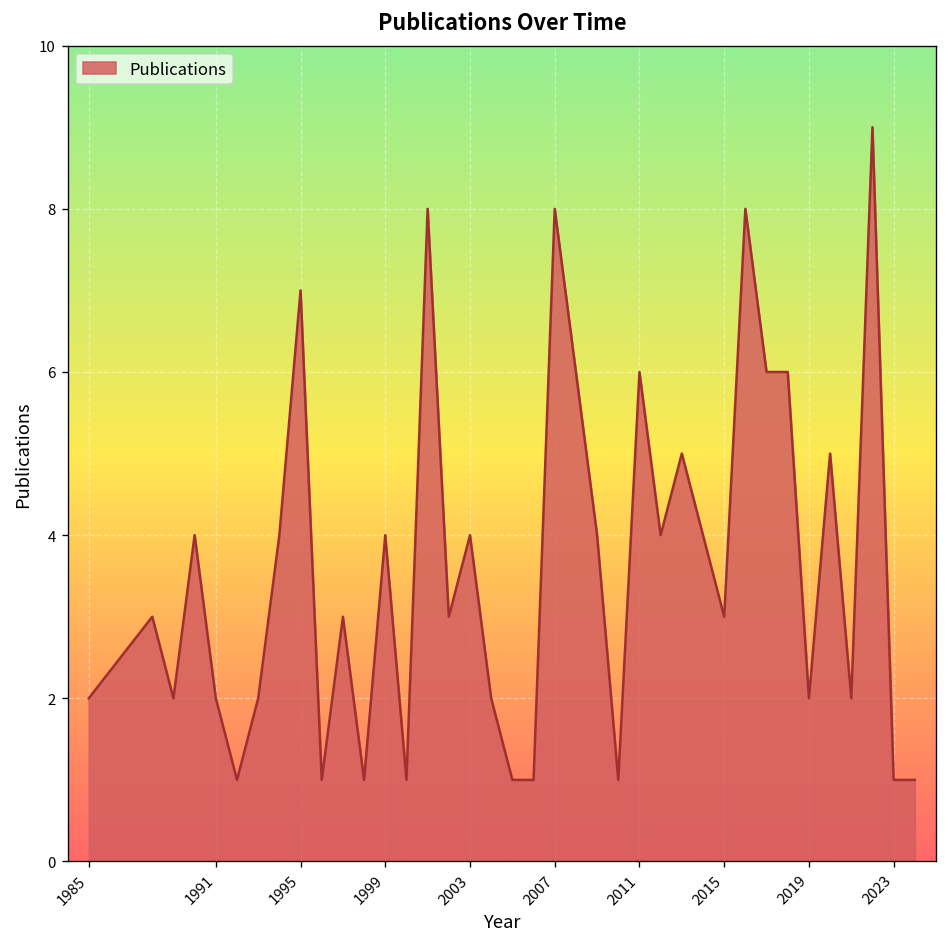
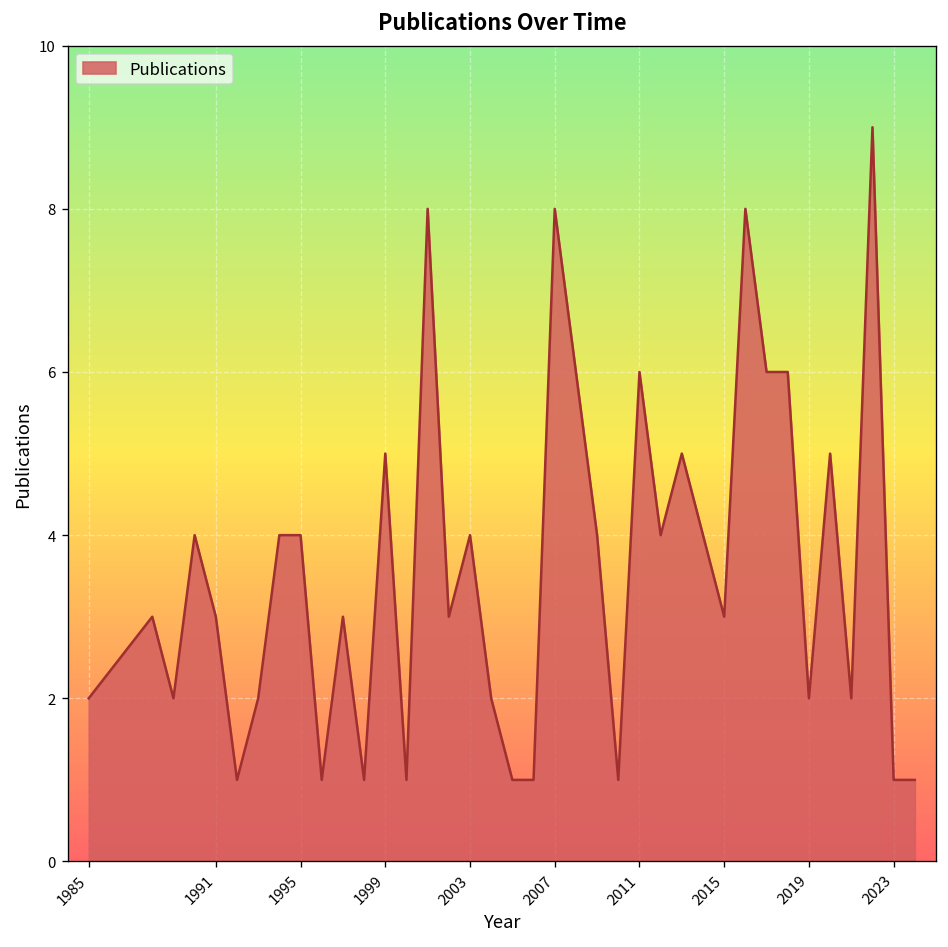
  {
    "1985": 2,
-   "1991": 2,
-   "1995": 7,
-   "1999": 4,
+   "1991": 3,
+   "1995": 4,
+   "1999": 5,
    "2003": 4,
    "2007": 8,
    "2011": 6,
    "2015": 3,
    "2019": 2,
    "2023": 1
  }
